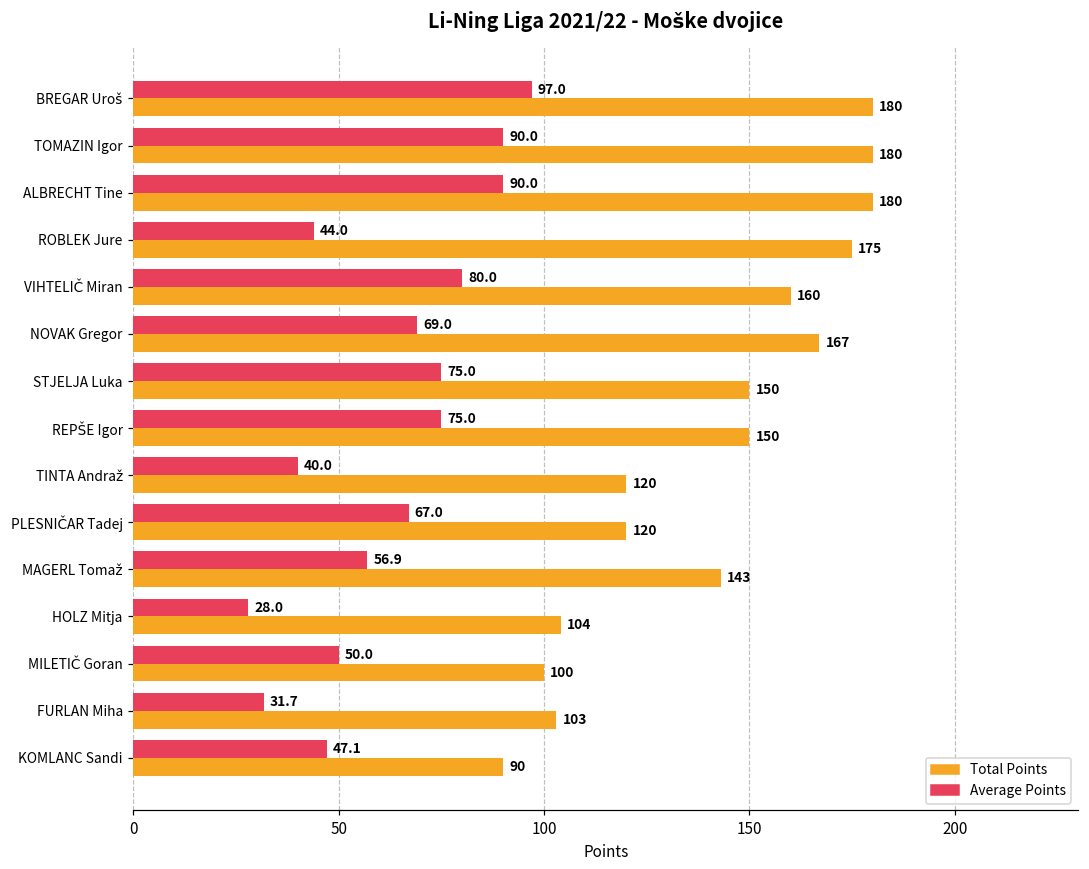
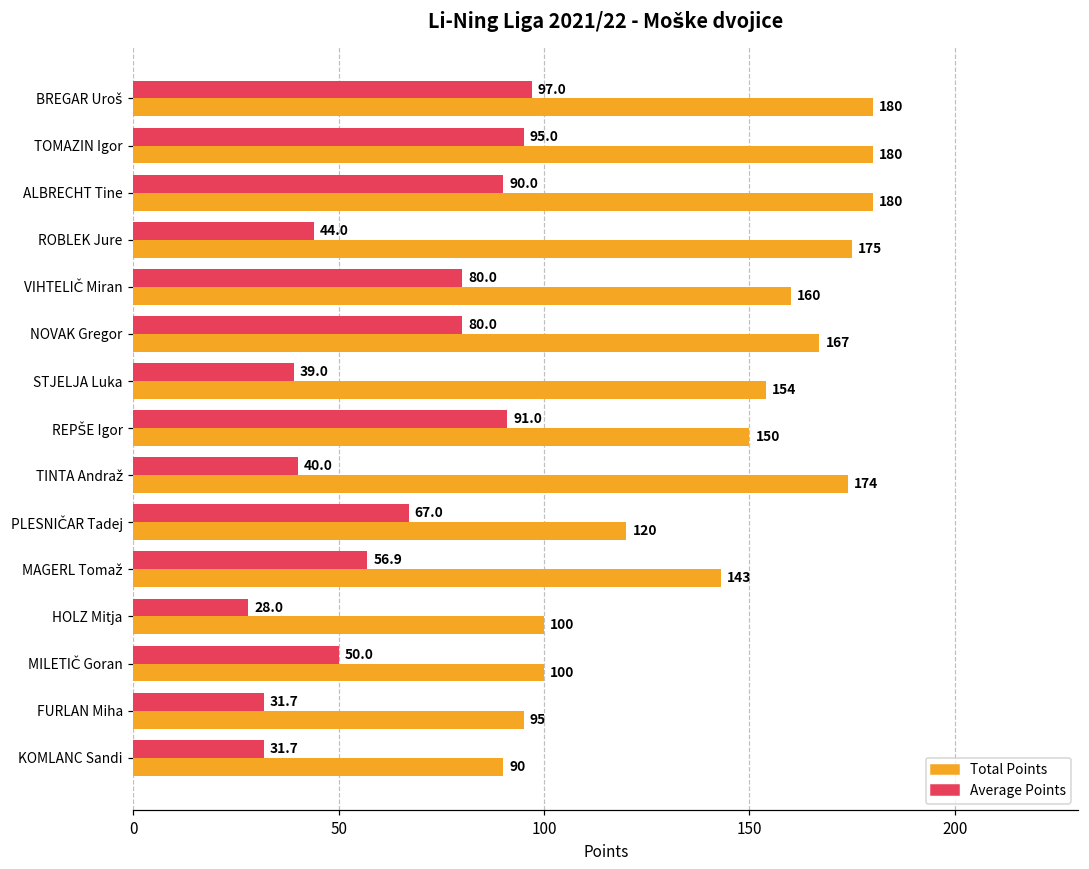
  {
    "Total Points": {
      "BREGAR Uroš": 180,
      "TOMAZIN Igor": 180,
      "ALBRECHT Tine": 180,
      "ROBLEK Jure": 175,
      "VIHTELIČ Miran": 160,
      "NOVAK Gregor": 167,
-     "STJELJA Luka": 150,
+     "STJELJA Luka": 154,
      "REPŠE Igor": 150,
-     "TINTA Andraž": 120,
+     "TINTA Andraž": 174,
      "PLESNIČAR Tadej": 120,
      "MAGERL Tomaž": 143,
-     "HOLZ Mitja": 104,
+     "HOLZ Mitja": 100,
      "MILETIČ Goran": 100,
-     "FURLAN Miha": 103,
+     "FURLAN Miha": 95,
      "KOMLANC Sandi": 90
    },
    "Average Points": {
      "BREGAR Uroš": 97.0,
-     "TOMAZIN Igor": 90.0,
+     "TOMAZIN Igor": 95.0,
      "ALBRECHT Tine": 90.0,
      "ROBLEK Jure": 44.0,
      "VIHTELIČ Miran": 80.0,
-     "NOVAK Gregor": 69.0,
-     "STJELJA Luka": 75.0,
-     "REPŠE Igor": 75.0,
+     "NOVAK Gregor": 80.0,
+     "STJELJA Luka": 39.0,
+     "REPŠE Igor": 91.0,
      "TINTA Andraž": 40.0,
      "PLESNIČAR Tadej": 67.0,
      "MAGERL Tomaž": 56.9,
      "HOLZ Mitja": 28.0,
      "MILETIČ Goran": 50.0,
      "FURLAN Miha": 31.7,
-     "KOMLANC Sandi": 47.1
+     "KOMLANC Sandi": 31.7
    }
  }
